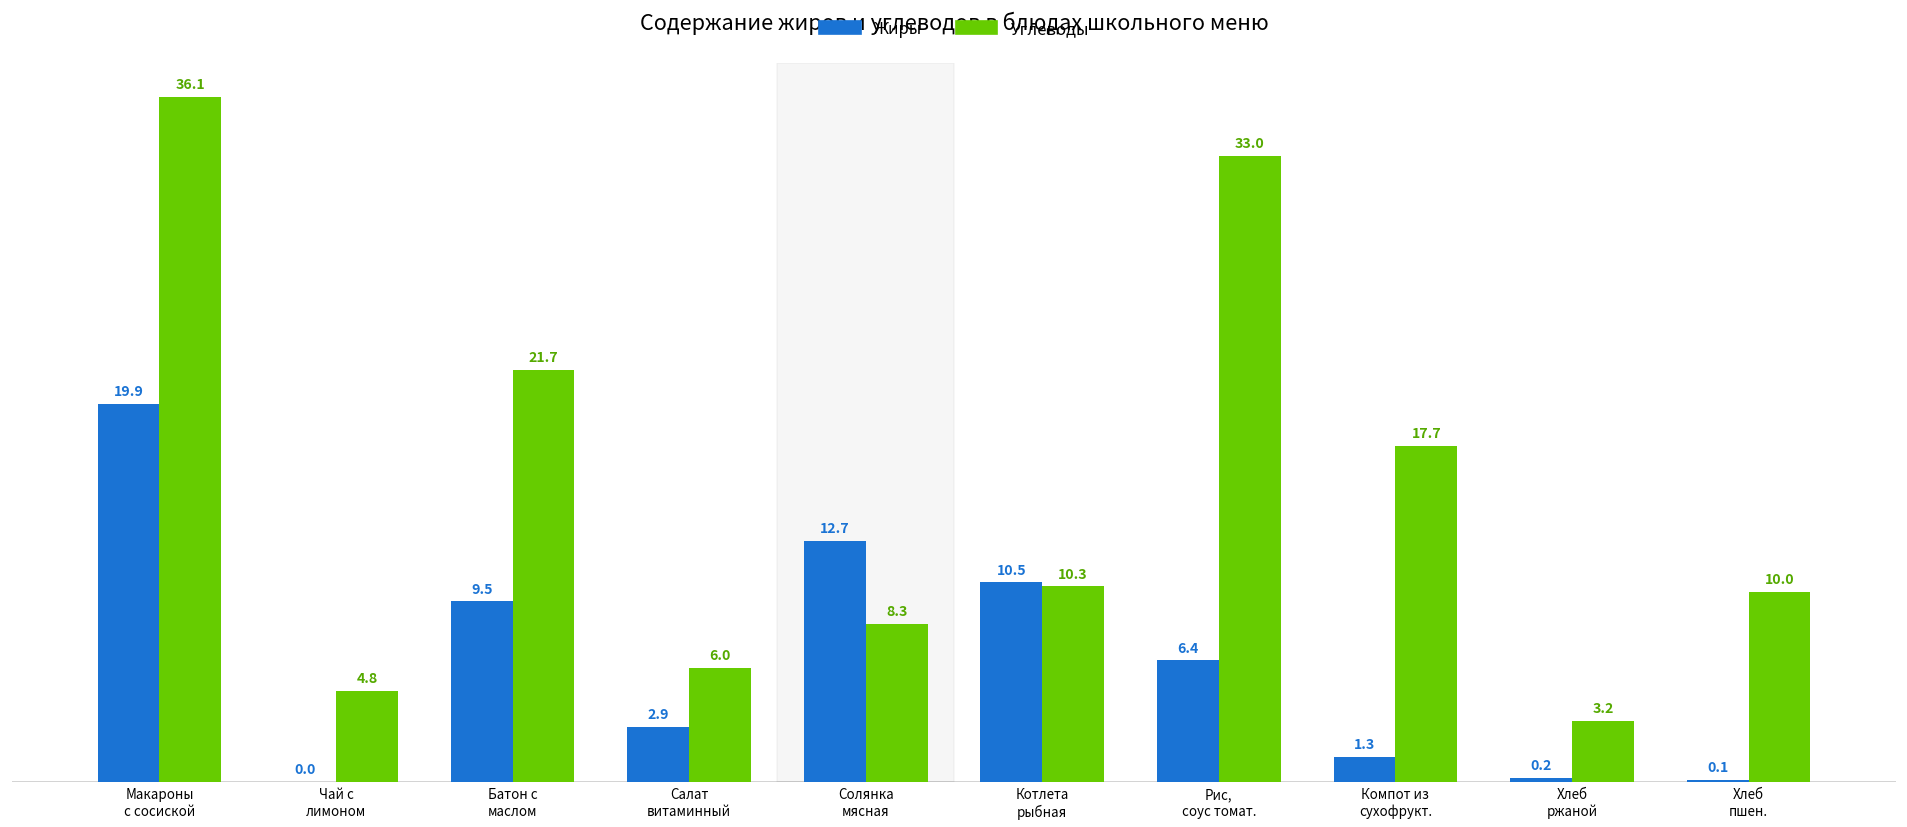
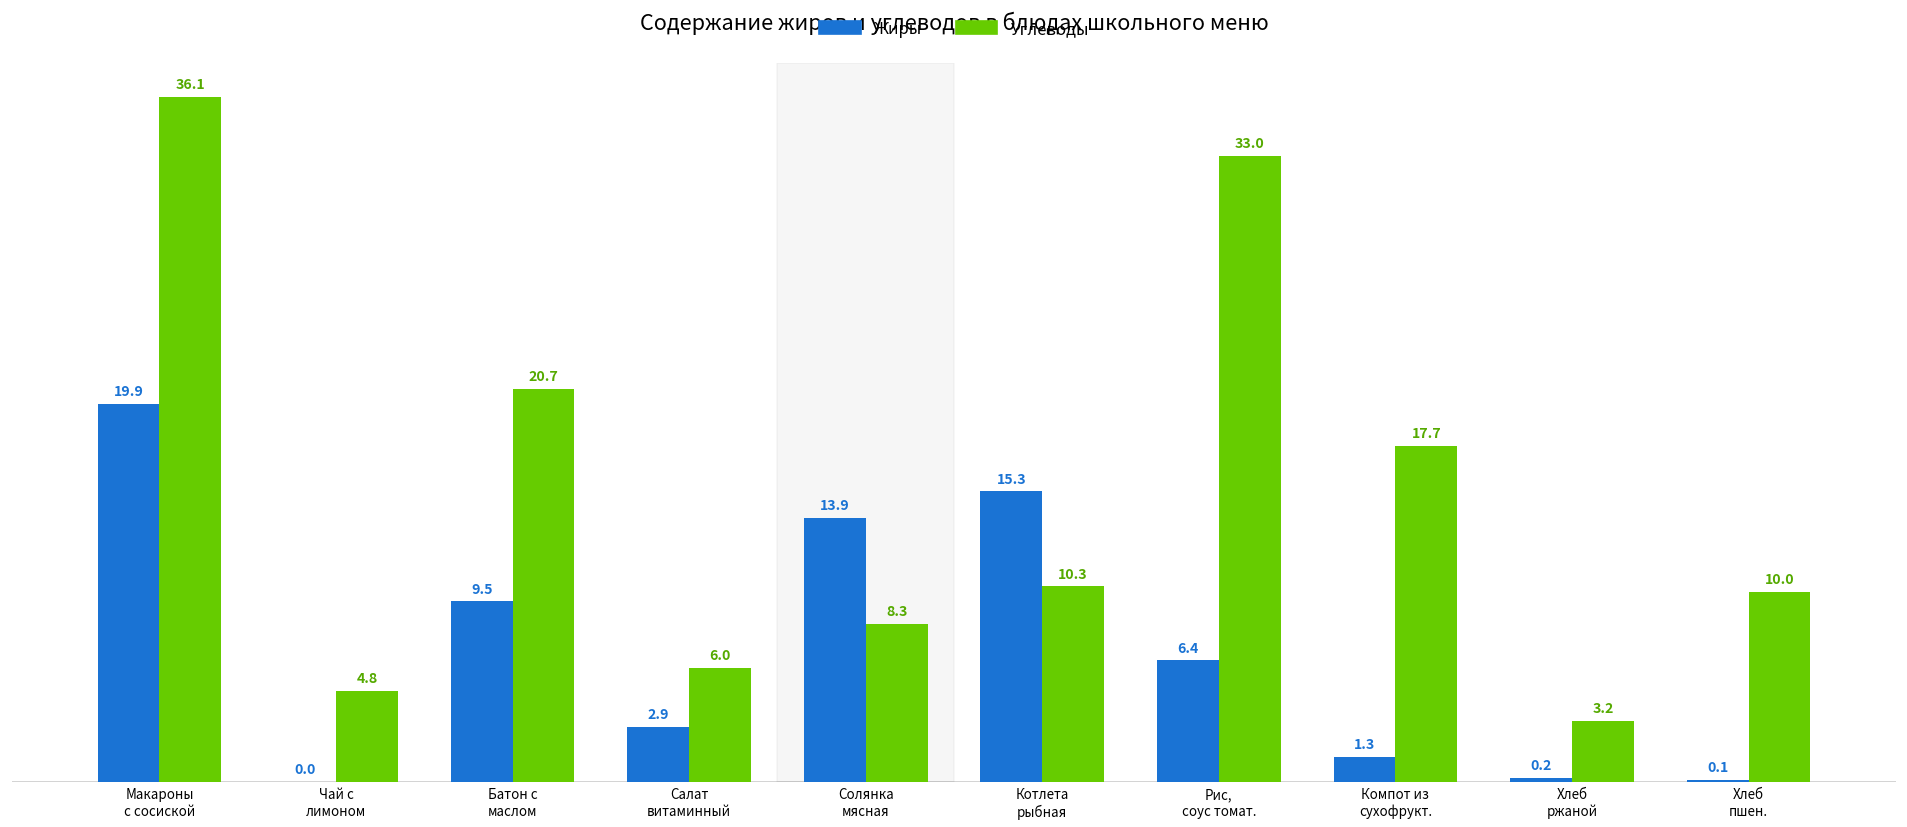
  {
    "Жиры": {
      "Макароны с сосиской": 19.9,
      "Чай с лимоном": 0.0,
      "Батон с маслом": 9.5,
      "Салат витаминный": 2.9,
-     "Солянка мясная": 12.7,
-     "Котлета рыбная": 10.5,
+     "Солянка мясная": 13.9,
+     "Котлета рыбная": 15.3,
      "Рис, соус томат.": 6.4,
      "Компот из сухофрукт.": 1.3,
      "Хлеб ржаной": 0.2,
      "Хлеб пшен.": 0.1
    },
    "Углеводы": {
      "Макароны с сосиской": 36.1,
      "Чай с лимоном": 4.8,
-     "Батон с маслом": 21.7,
+     "Батон с маслом": 20.7,
      "Салат витаминный": 6.0,
      "Солянка мясная": 8.3,
      "Котлета рыбная": 10.3,
      "Рис, соус томат.": 33.0,
      "Компот из сухофрукт.": 17.7,
      "Хлеб ржаной": 3.2,
      "Хлеб пшен.": 10.0
    }
  }
